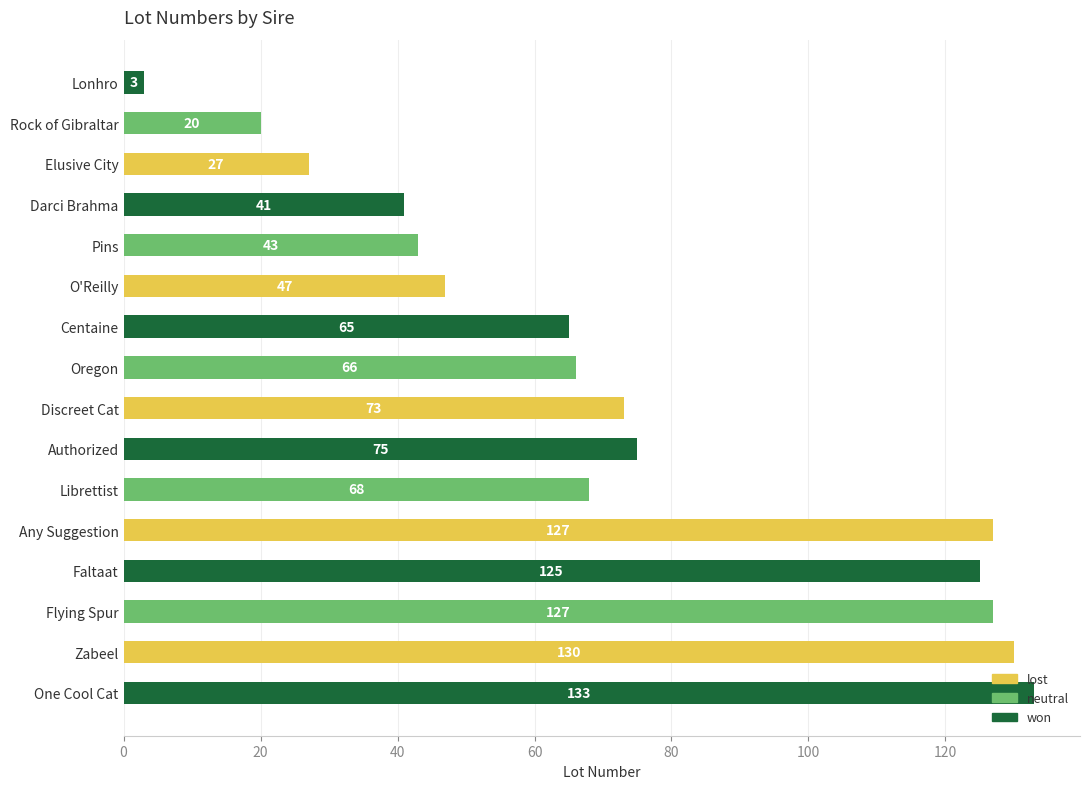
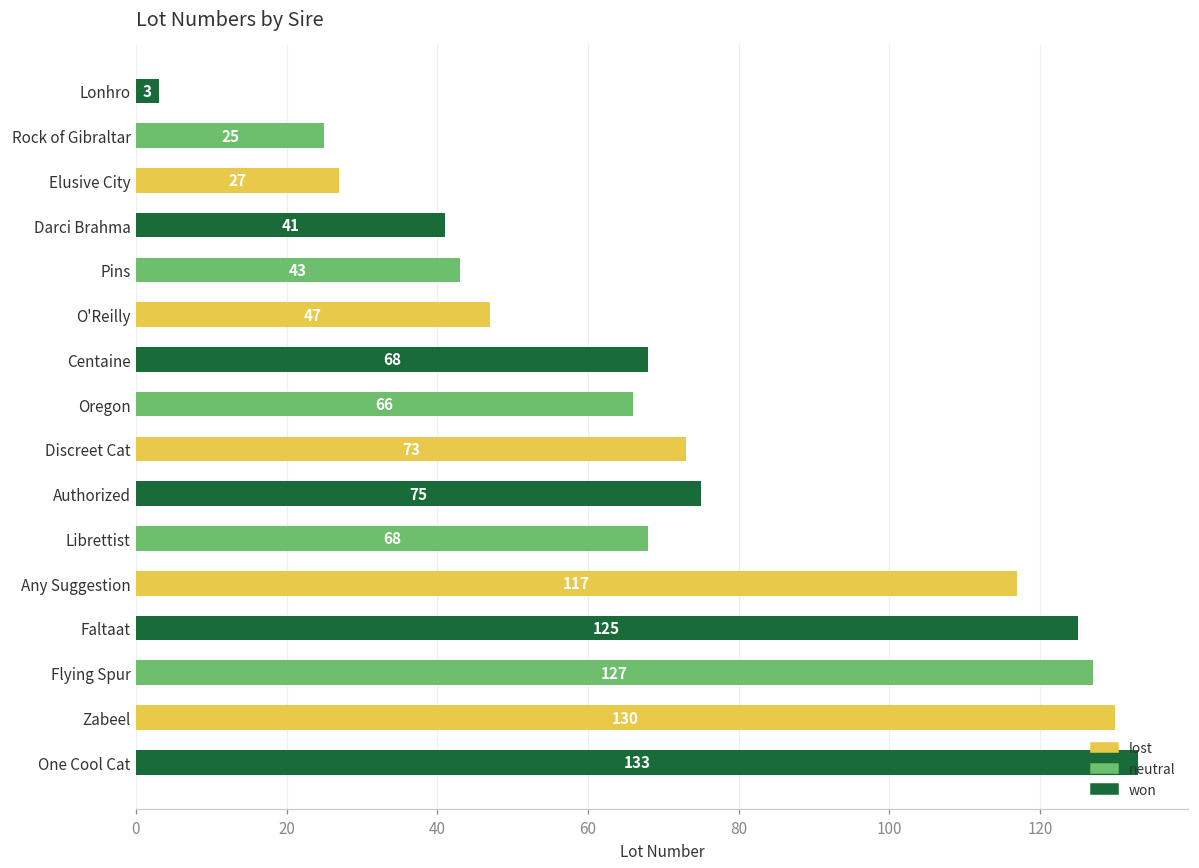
  {
    "Lonhro": 3,
-   "Rock of Gibraltar": 20,
+   "Rock of Gibraltar": 25,
    "Elusive City": 27,
    "Darci Brahma": 41,
    "Pins": 43,
    "O'Reilly": 47,
-   "Centaine": 65,
+   "Centaine": 68,
    "Oregon": 66,
    "Discreet Cat": 73,
    "Authorized": 75,
    "Librettist": 68,
-   "Any Suggestion": 127,
+   "Any Suggestion": 117,
    "Faltaat": 125,
    "Flying Spur": 127,
    "Zabeel": 130,
    "One Cool Cat": 133
  }
